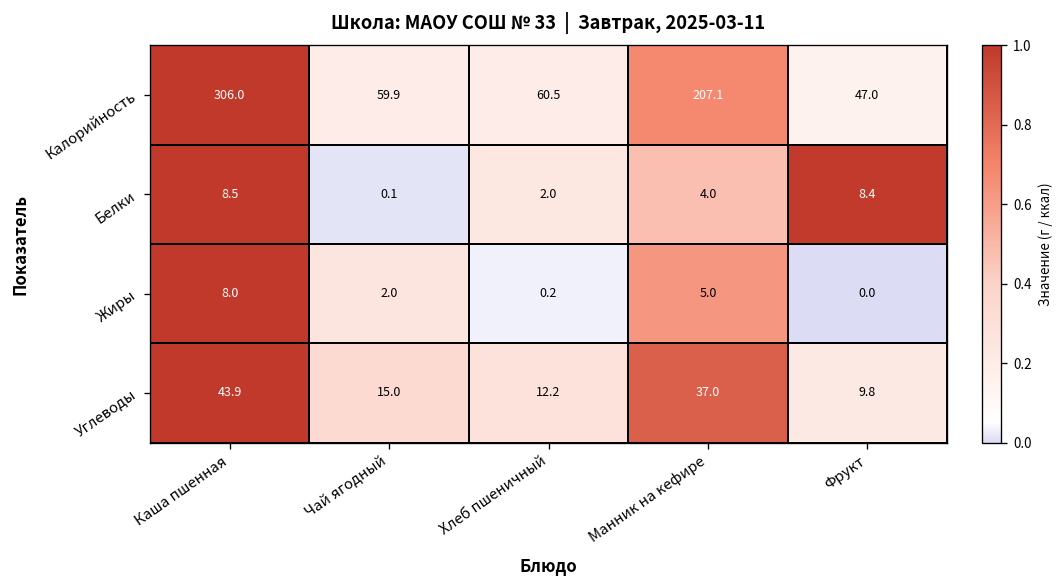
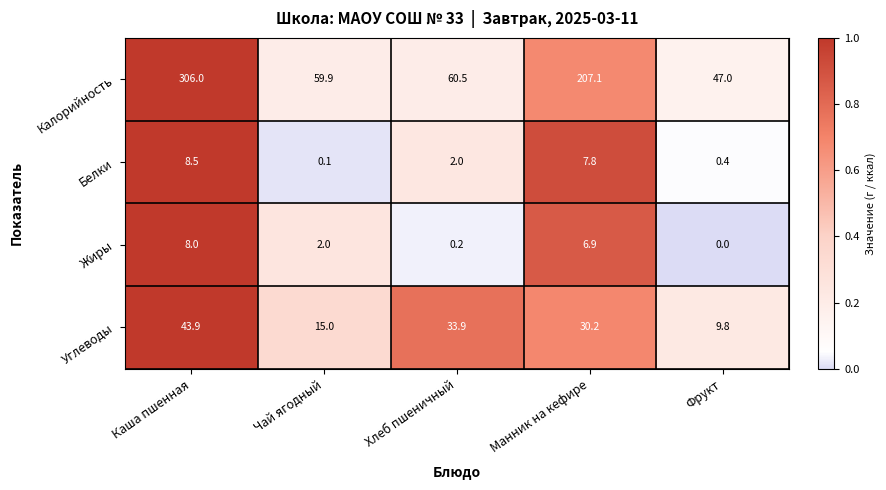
  {
    "Калорийность": {
      "Каша пшенная": 306.0,
      "Чай ягодный": 59.9,
      "Хлеб пшеничный": 60.5,
      "Манник на кефире": 207.1,
      "Фрукт": 47.0
    },
    "Белки": {
      "Каша пшенная": 8.5,
      "Чай ягодный": 0.1,
      "Хлеб пшеничный": 2.0,
-     "Манник на кефире": 4.0,
-     "Фрукт": 8.4
+     "Манник на кефире": 7.8,
+     "Фрукт": 0.4
    },
    "Жиры": {
      "Каша пшенная": 8.0,
      "Чай ягодный": 2.0,
      "Хлеб пшеничный": 0.2,
-     "Манник на кефире": 5.0,
+     "Манник на кефире": 6.9,
      "Фрукт": 0.0
    },
    "Углеводы": {
      "Каша пшенная": 43.9,
      "Чай ягодный": 15.0,
-     "Хлеб пшеничный": 12.2,
-     "Манник на кефире": 37.0,
+     "Хлеб пшеничный": 33.9,
+     "Манник на кефире": 30.2,
      "Фрукт": 9.8
    }
  }
